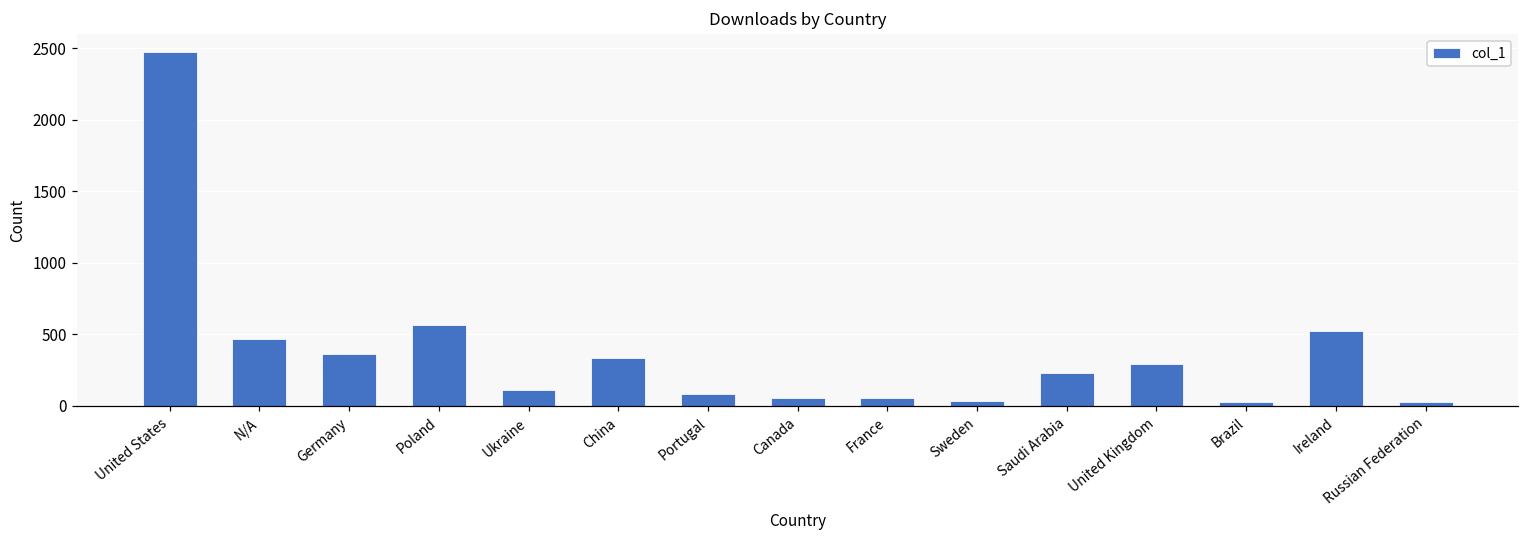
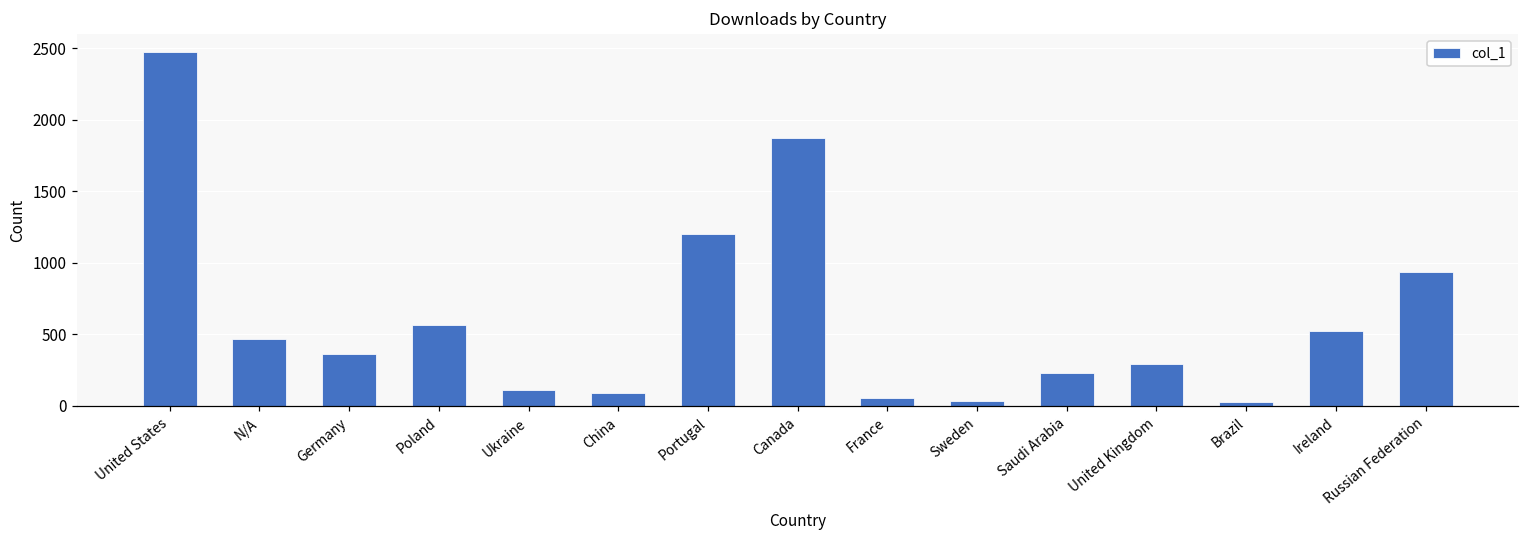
  {
    "United States": 2470,
    "N/A": 470,
    "Germany": 370,
    "Poland": 570,
    "Ukraine": 110,
-   "China": 340,
-   "Portugal": 80,
-   "Canada": 60,
+   "China": 90,
+   "Portugal": 1200,
+   "Canada": 1870,
    "France": 50,
    "Sweden": 40,
    "Saudi Arabia": 230,
    "United Kingdom": 300,
    "Brazil": 30,
    "Ireland": 520,
-   "Russian Federation": 30
+   "Russian Federation": 930
  }
